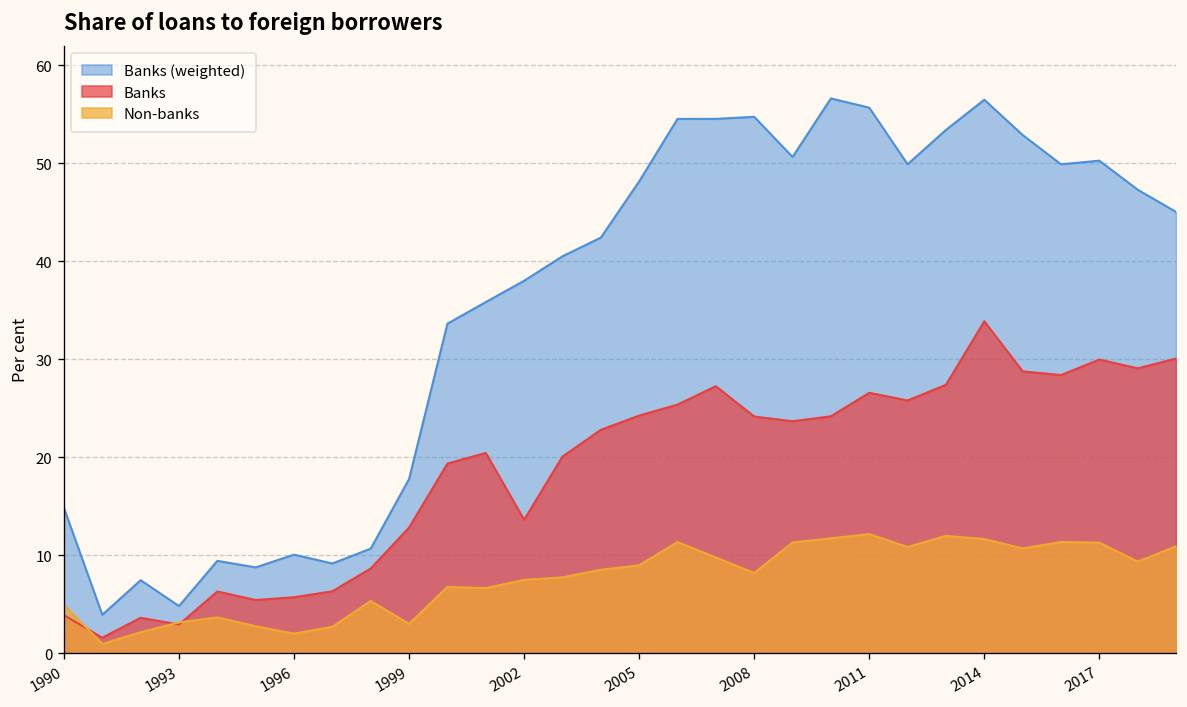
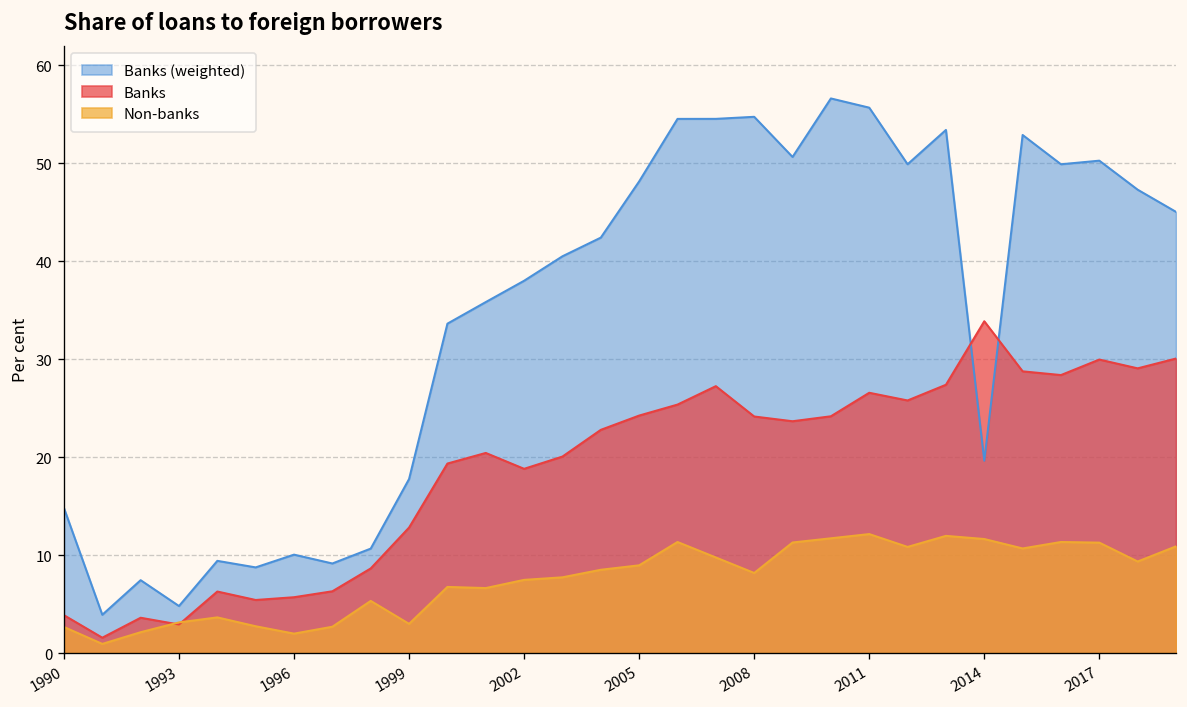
  {
    "Banks (weighted)": {
      "1990": 15,
      "1993": 5,
      "1996": 10,
      "1999": 18,
      "2002": 38,
      "2005": 48,
      "2008": 55,
      "2011": 56,
-     "2014": 56,
+     "2014": 20,
      "2017": 50
    },
    "Banks": {
      "1990": 4,
      "1996": 6,
      "1999": 13,
-     "2002": 14,
+     "2002": 19,
      "2005": 24,
      "2008": 24,
      "2011": 27,
      "2014": 34,
      "2017": 30
    },
    "Non-banks": {
-     "1990": 5,
+     "1990": 3,
      "1996": 2,
      "1999": 3,
      "2002": 7,
      "2005": 9,
      "2008": 8,
      "2011": 12,
      "2014": 12,
      "2017": 11
    }
  }
